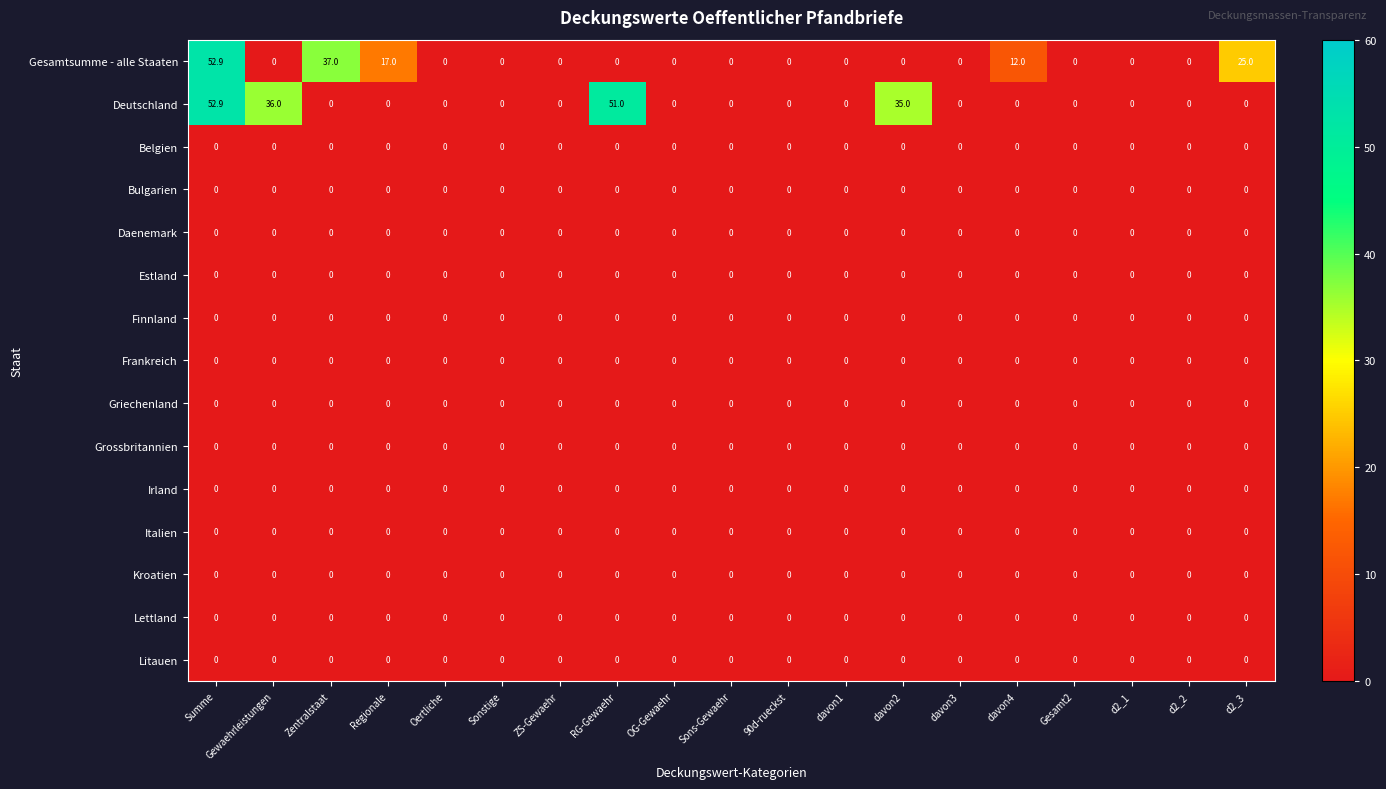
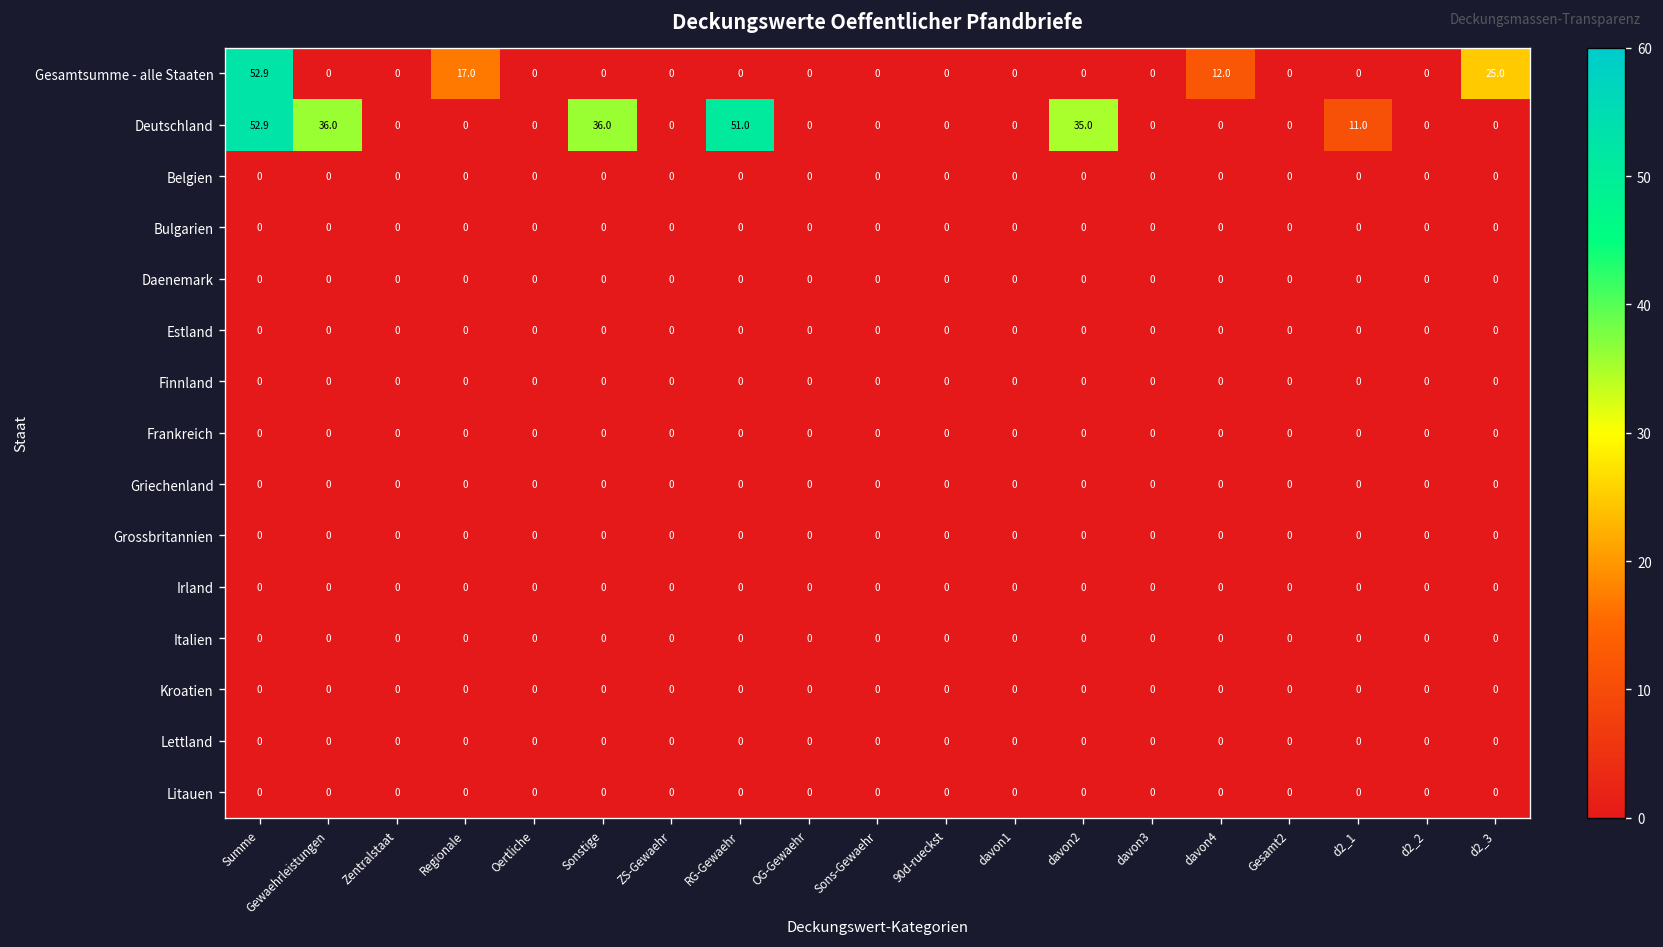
  {
    "Gesamtsumme - alle Staaten": {
      "Summe": 52.9,
      "Gewaehrleistungen": 0,
-     "Zentralstaat": 37.0,
+     "Zentralstaat": 0,
      "Regionale": 17.0,
      "Oertliche": 0,
      "Sonstige": 0,
      "ZS-Gewaehr": 0,
      "RG-Gewaehr": 0,
      "OG-Gewaehr": 0,
      "Sons-Gewaehr": 0,
      "90d-rueckst": 0,
      "davon1": 0,
      "davon2": 0,
      "davon3": 0,
      "davon4": 12.0,
      "Gesamt2": 0,
      "d2_1": 0,
      "d2_2": 0,
      "d2_3": 25.0
    },
    "Deutschland": {
      "Summe": 52.9,
      "Gewaehrleistungen": 36.0,
      "Zentralstaat": 0,
      "Regionale": 0,
      "Oertliche": 0,
-     "Sonstige": 0,
+     "Sonstige": 36.0,
      "ZS-Gewaehr": 0,
      "RG-Gewaehr": 51.0,
      "OG-Gewaehr": 0,
      "Sons-Gewaehr": 0,
      "90d-rueckst": 0,
      "davon1": 0,
      "davon2": 35.0,
      "davon3": 0,
      "davon4": 0,
      "Gesamt2": 0,
-     "d2_1": 0,
+     "d2_1": 11.0,
      "d2_2": 0,
      "d2_3": 0
    }
  }
